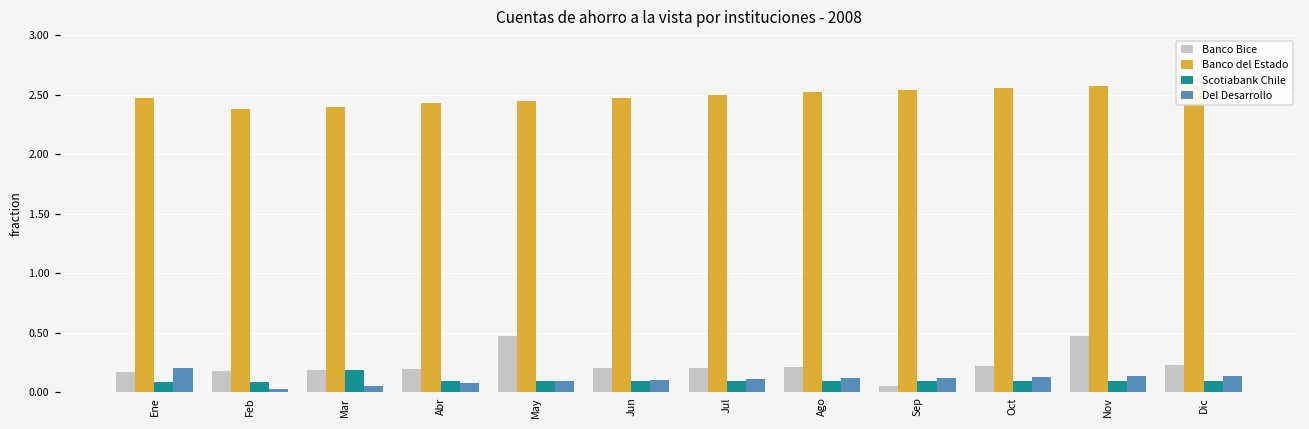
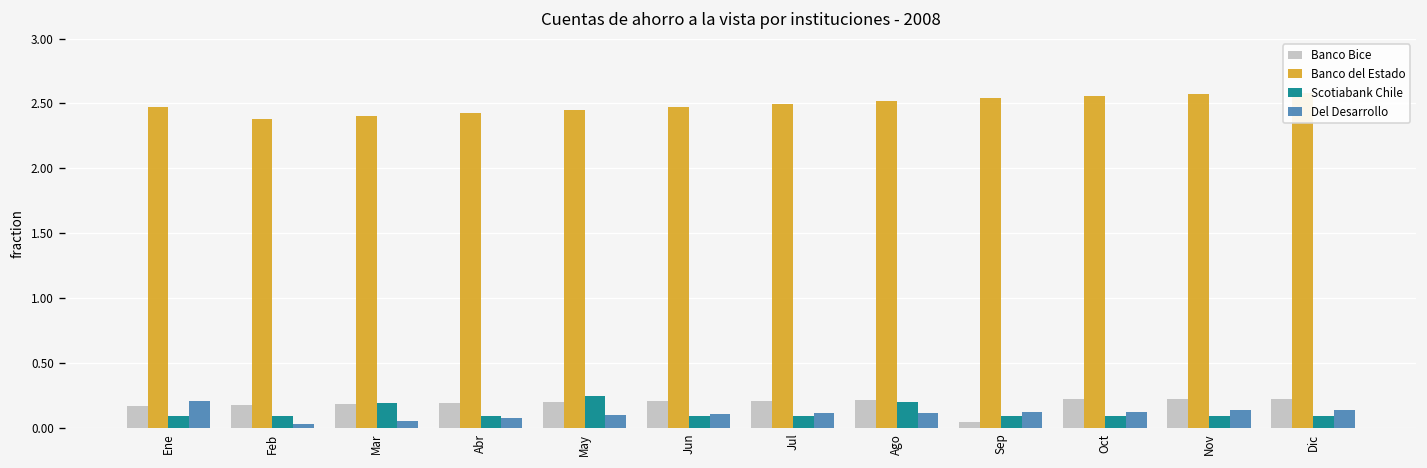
  {
    "Banco Bice": {
      "Ene": 0.17,
      "Feb": 0.18,
      "Mar": 0.19,
      "Abr": 0.19,
-     "May": 0.48,
+     "May": 0.20,
      "Jun": 0.20,
      "Jul": 0.21,
      "Ago": 0.21,
      "Sep": 0.05,
      "Oct": 0.22,
-     "Nov": 0.47,
+     "Nov": 0.22,
      "Dic": 0.22
    },
    "Banco del Estado": {
      "Ene": 2.48,
      "Feb": 2.38,
      "Mar": 2.40,
      "Abr": 2.43,
      "May": 2.45,
      "Jun": 2.47,
      "Jul": 2.50,
      "Ago": 2.52,
      "Sep": 2.54,
      "Oct": 2.56,
      "Nov": 2.57
    },
    "Scotiabank Chile": {
      "Ene": 0.09,
      "Feb": 0.09,
      "Mar": 0.19,
      "Abr": 0.09,
-     "May": 0.09,
+     "May": 0.24,
      "Jun": 0.09,
      "Jul": 0.09,
-     "Ago": 0.09,
+     "Ago": 0.20,
      "Sep": 0.09,
      "Oct": 0.09,
      "Nov": 0.09,
      "Dic": 0.09
    },
    "Del Desarrollo": {
      "Ene": 0.21,
      "Feb": 0.03,
      "Mar": 0.05,
      "Abr": 0.07,
      "May": 0.10,
      "Jun": 0.10,
      "Jul": 0.11,
      "Ago": 0.12,
      "Sep": 0.12,
      "Oct": 0.13,
      "Nov": 0.13,
      "Dic": 0.13
    }
  }
